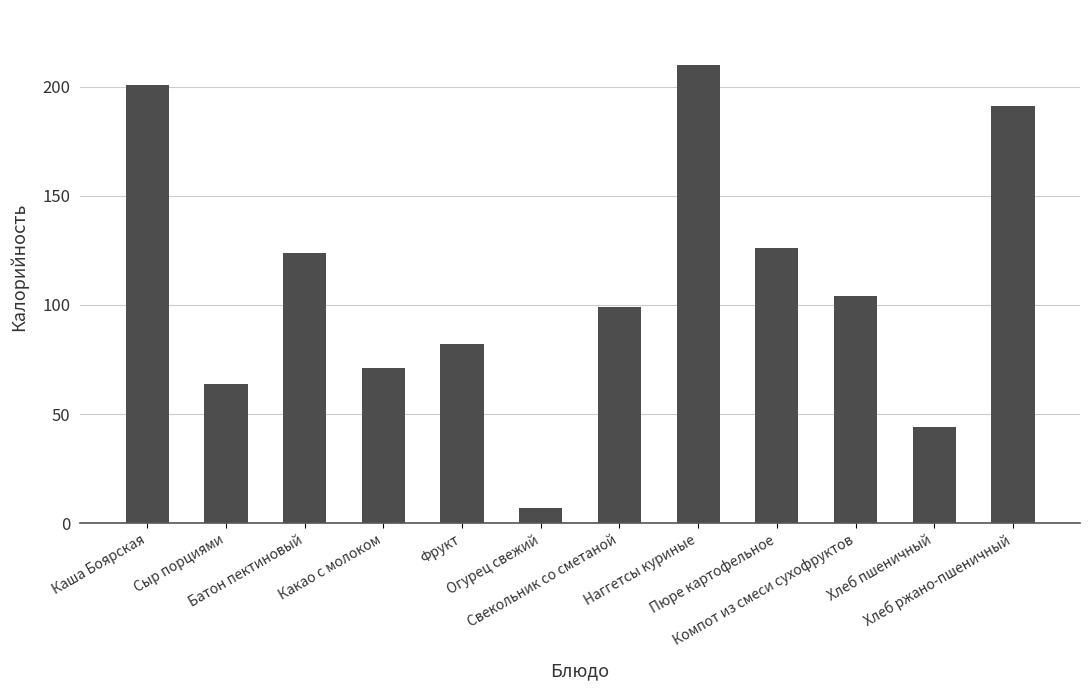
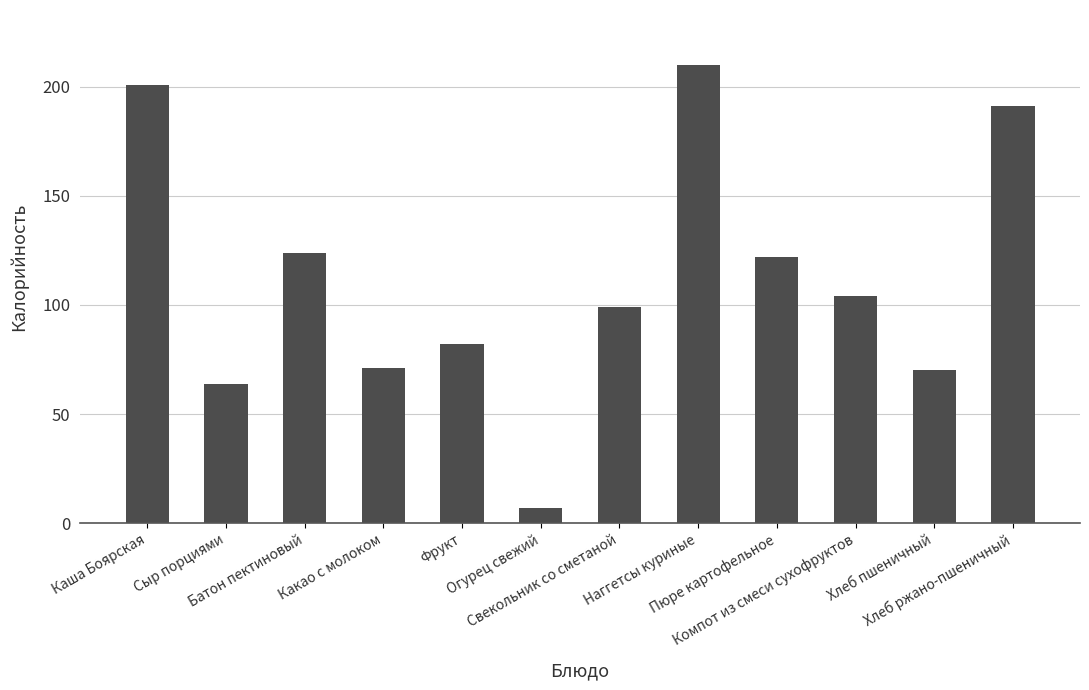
  {
    "Каша Боярская": 201,
    "Сыр порциями": 64,
    "Батон пектиновый": 124,
    "Какао с молоком": 71,
    "Фрукт": 82,
    "Огурец свежий": 7,
    "Свекольник со сметаной": 99,
    "Наггетсы куриные": 210,
-   "Пюре картофельное": 126,
+   "Пюре картофельное": 122,
    "Компот из смеси сухофруктов": 104,
-   "Хлеб пшеничный": 44,
+   "Хлеб пшеничный": 70,
    "Хлеб ржано-пшеничный": 191
  }
